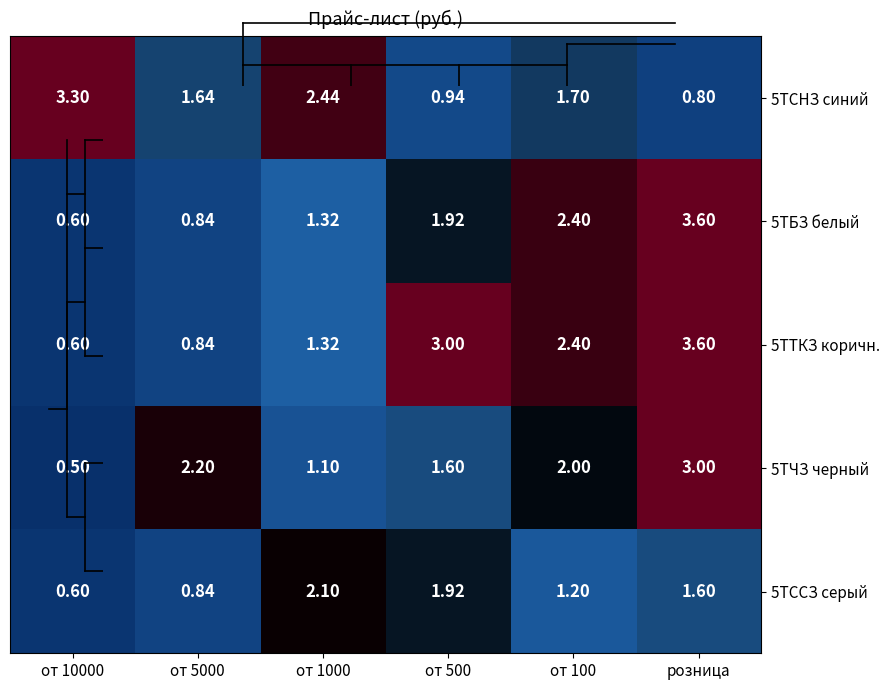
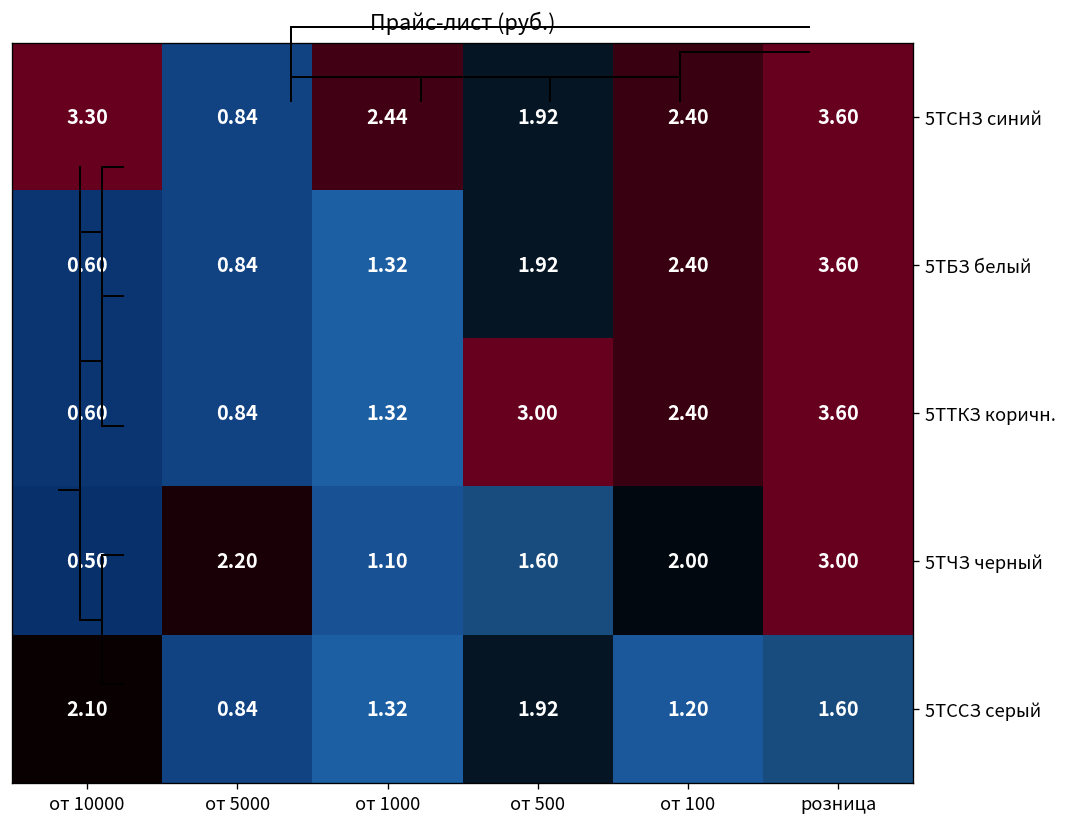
  {
    "Прайс-лист (руб.)": {
      "5ТСНЗ синий": {
        "от 10000": 3.30,
-       "от 5000": 1.64,
+       "от 5000": 0.84,
        "от 1000": 2.44,
-       "от 500": 0.94,
-       "от 100": 1.70,
-       "розница": 0.80
+       "от 500": 1.92,
+       "от 100": 2.40,
+       "розница": 3.60
      },
      "5ТБЗ белый": {
        "от 10000": 0.60,
        "от 5000": 0.84,
        "от 1000": 1.32,
        "от 500": 1.92,
        "от 100": 2.40,
        "розница": 3.60
      },
      "5ТТКЗ коричн.": {
        "от 10000": 0.60,
        "от 5000": 0.84,
        "от 1000": 1.32,
        "от 500": 3.00,
        "от 100": 2.40,
        "розница": 3.60
      },
      "5ТЧЗ черный": {
        "от 10000": 0.50,
        "от 5000": 2.20,
        "от 1000": 1.10,
        "от 500": 1.60,
        "от 100": 2.00,
        "розница": 3.00
      },
      "5ТССЗ серый": {
-       "от 10000": 0.60,
+       "от 10000": 2.10,
        "от 5000": 0.84,
-       "от 1000": 2.10,
+       "от 1000": 1.32,
        "от 500": 1.92,
        "от 100": 1.20,
        "розница": 1.60
      }
    }
  }
